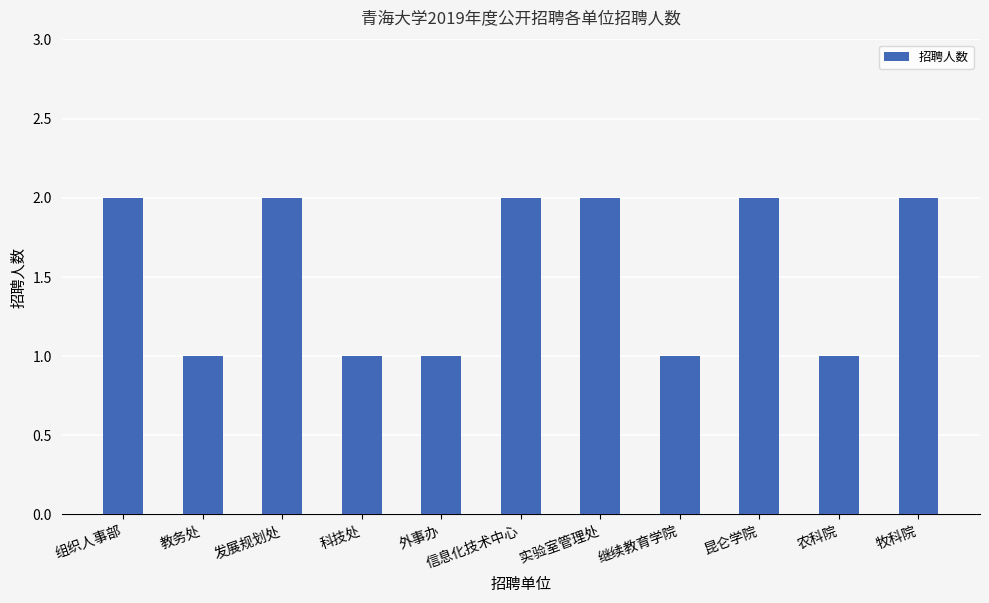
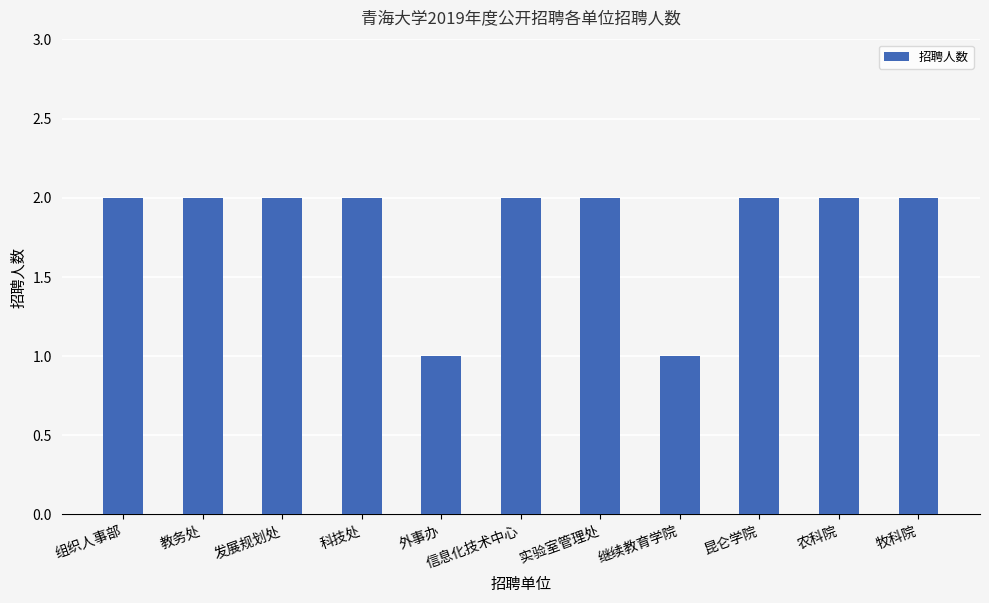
  {
    "组织人事部": 2,
-   "教务处": 1,
+   "教务处": 2,
    "发展规划处": 2,
-   "科技处": 1,
+   "科技处": 2,
    "外事办": 1,
    "信息化技术中心": 2,
    "实验室管理处": 2,
    "继续教育学院": 1,
    "昆仑学院": 2,
-   "农科院": 1,
+   "农科院": 2,
    "牧科院": 2
  }
